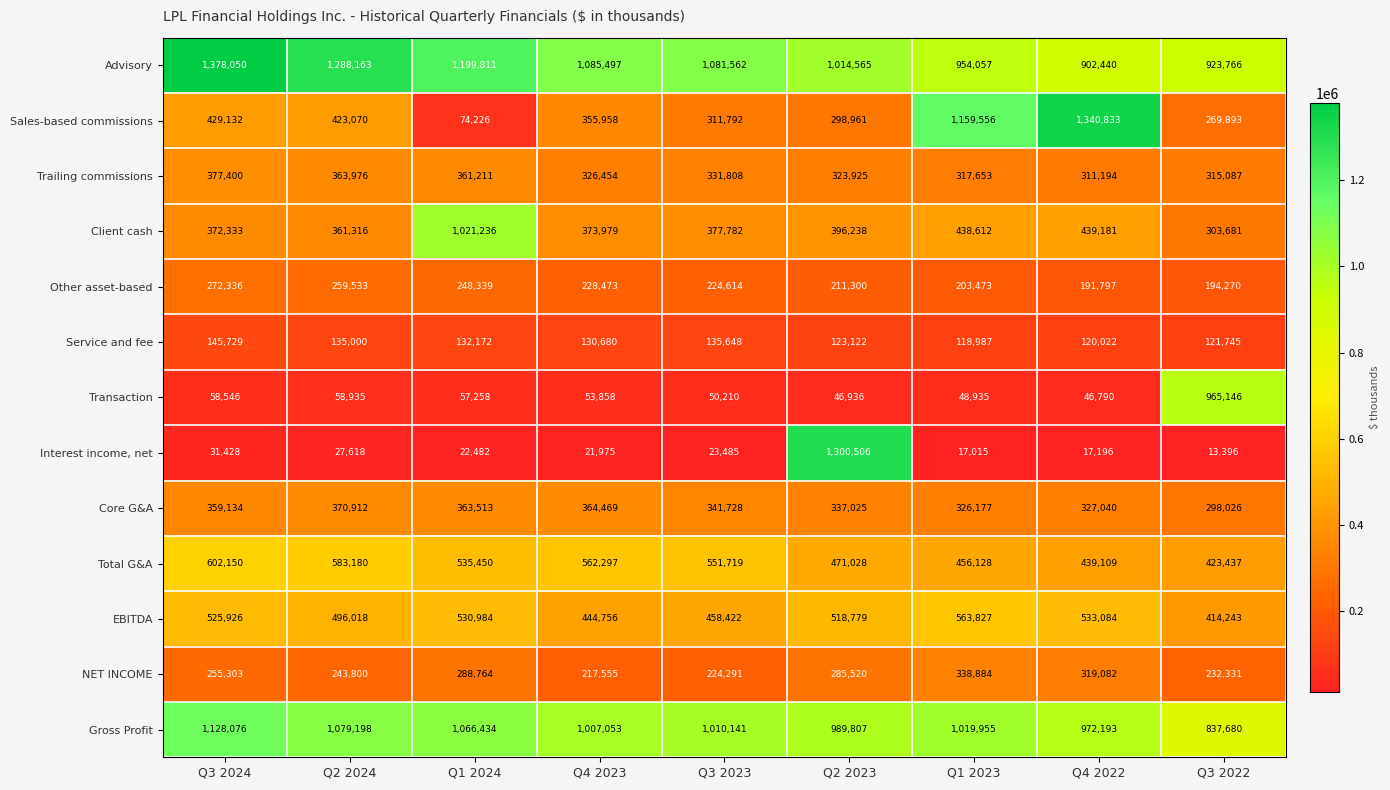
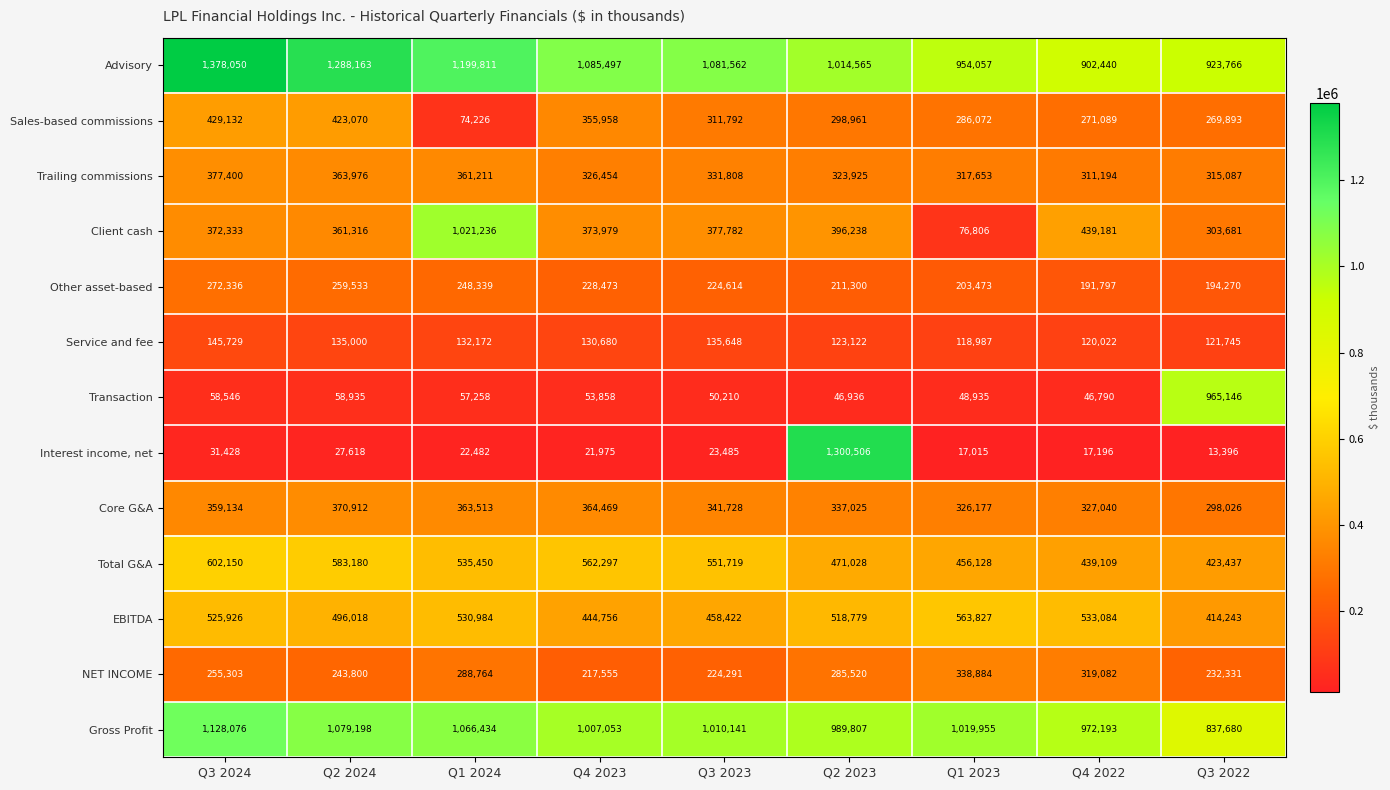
  {
    "Advisory": {
      "Q3 2024": "1,378,050",
      "Q2 2024": "1,288,163",
      "Q1 2024": "1,199,811",
      "Q4 2023": "1,085,497",
      "Q3 2023": "1,081,562",
      "Q2 2023": "1,014,565",
      "Q1 2023": "954,057",
      "Q4 2022": "902,440",
      "Q3 2022": "923,766"
    },
    "Sales-based commissions": {
      "Q3 2024": "429,132",
      "Q2 2024": "423,070",
      "Q1 2024": "74,226",
      "Q4 2023": "355,958",
      "Q3 2023": "311,792",
      "Q2 2023": "298,961",
-     "Q1 2023": "1,159,556",
-     "Q4 2022": "1,340,833",
+     "Q1 2023": "286,072",
+     "Q4 2022": "271,089",
      "Q3 2022": "269,893"
    },
    "Trailing commissions": {
      "Q3 2024": "377,400",
      "Q2 2024": "363,976",
      "Q1 2024": "361,211",
      "Q4 2023": "326,454",
      "Q3 2023": "331,808",
      "Q2 2023": "323,925",
      "Q1 2023": "317,653",
      "Q4 2022": "311,194",
      "Q3 2022": "315,087"
    },
    "Client cash": {
      "Q3 2024": "372,333",
      "Q2 2024": "361,316",
      "Q1 2024": "1,021,236",
      "Q4 2023": "373,979",
      "Q3 2023": "377,782",
      "Q2 2023": "396,238",
-     "Q1 2023": "438,612",
+     "Q1 2023": "76,806",
      "Q4 2022": "439,181",
      "Q3 2022": "303,681"
    },
    "Other asset-based": {
      "Q3 2024": "272,336",
      "Q2 2024": "259,533",
      "Q1 2024": "248,339",
      "Q4 2023": "228,473",
      "Q3 2023": "224,614",
      "Q2 2023": "211,300",
      "Q1 2023": "203,473",
      "Q4 2022": "191,797",
      "Q3 2022": "194,270"
    },
    "Service and fee": {
      "Q3 2024": "145,729",
      "Q2 2024": "135,000",
      "Q1 2024": "132,172",
      "Q4 2023": "130,680",
      "Q3 2023": "135,648",
      "Q2 2023": "123,122",
      "Q1 2023": "118,987",
      "Q4 2022": "120,022",
      "Q3 2022": "121,745"
    },
    "Transaction": {
      "Q3 2024": "58,546",
      "Q2 2024": "58,935",
      "Q1 2024": "57,258",
      "Q4 2023": "53,858",
      "Q3 2023": "50,210",
      "Q2 2023": "46,936",
      "Q1 2023": "48,935",
      "Q4 2022": "46,790",
      "Q3 2022": "965,146"
    },
    "Interest income, net": {
      "Q3 2024": "31,428",
      "Q2 2024": "27,618",
      "Q1 2024": "22,482",
      "Q4 2023": "21,975",
      "Q3 2023": "23,485",
      "Q2 2023": "1,300,506",
      "Q1 2023": "17,015",
      "Q4 2022": "17,196",
      "Q3 2022": "13,396"
    },
    "Core G&A": {
      "Q3 2024": "359,134",
      "Q2 2024": "370,912",
      "Q1 2024": "363,513",
      "Q4 2023": "364,469",
      "Q3 2023": "341,728",
      "Q2 2023": "337,025",
      "Q1 2023": "326,177",
      "Q4 2022": "327,040",
      "Q3 2022": "298,026"
    },
    "Total G&A": {
      "Q3 2024": "602,150",
      "Q2 2024": "583,180",
      "Q1 2024": "535,450",
      "Q4 2023": "562,297",
      "Q3 2023": "551,719",
      "Q2 2023": "471,028",
      "Q1 2023": "456,128",
      "Q4 2022": "439,109",
      "Q3 2022": "423,437"
    },
    "EBITDA": {
      "Q3 2024": "525,926",
      "Q2 2024": "496,018",
      "Q1 2024": "530,984",
      "Q4 2023": "444,756",
      "Q3 2023": "458,422",
      "Q2 2023": "518,779",
      "Q1 2023": "563,827",
      "Q4 2022": "533,084",
      "Q3 2022": "414,243"
    },
    "NET INCOME": {
      "Q3 2024": "255,303",
      "Q2 2024": "243,800",
      "Q1 2024": "288,764",
      "Q4 2023": "217,555",
      "Q3 2023": "224,291",
      "Q2 2023": "285,520",
      "Q1 2023": "338,884",
      "Q4 2022": "319,082",
      "Q3 2022": "232,331"
    },
    "Gross Profit": {
      "Q3 2024": "1,128,076",
      "Q2 2024": "1,079,198",
      "Q1 2024": "1,066,434",
      "Q4 2023": "1,007,053",
      "Q3 2023": "1,010,141",
      "Q2 2023": "989,807",
      "Q1 2023": "1,019,955",
      "Q4 2022": "972,193",
      "Q3 2022": "837,680"
    }
  }
